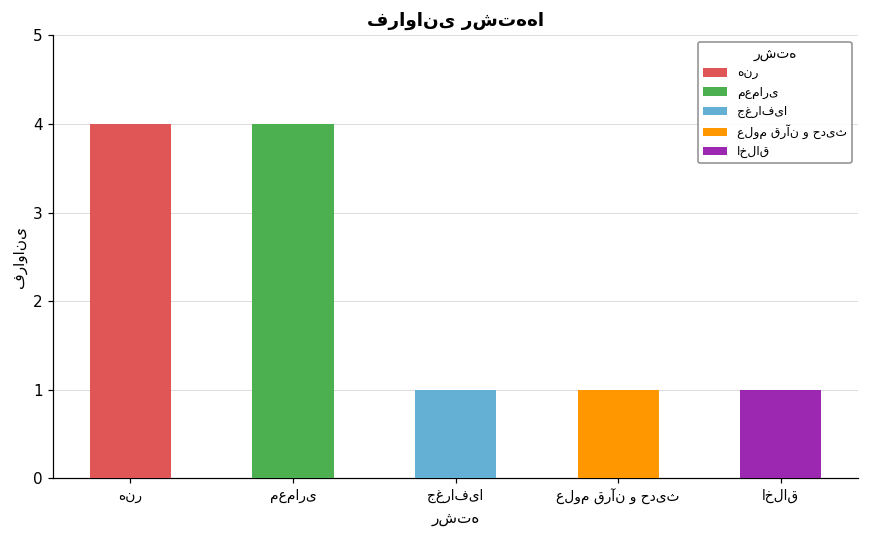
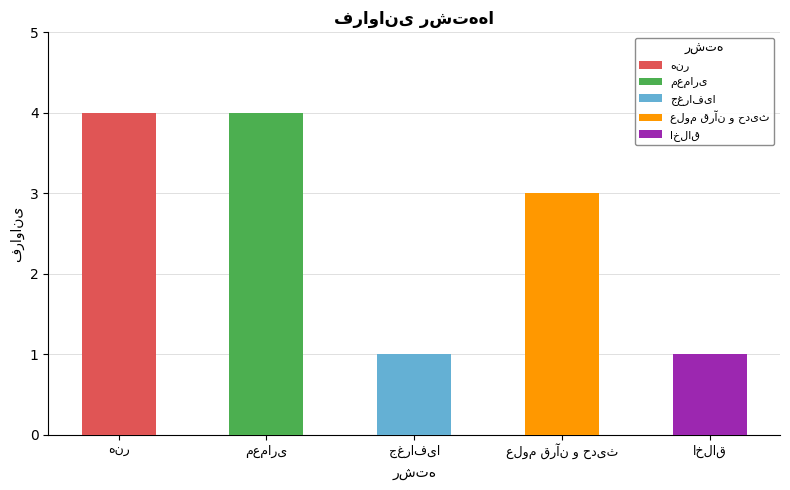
  {
    "هنر": 4,
    "معماری": 4,
    "جغرافیا": 1,
-   "علوم قرآن و حدیث": 1,
+   "علوم قرآن و حدیث": 3,
    "اخلاق": 1
  }
